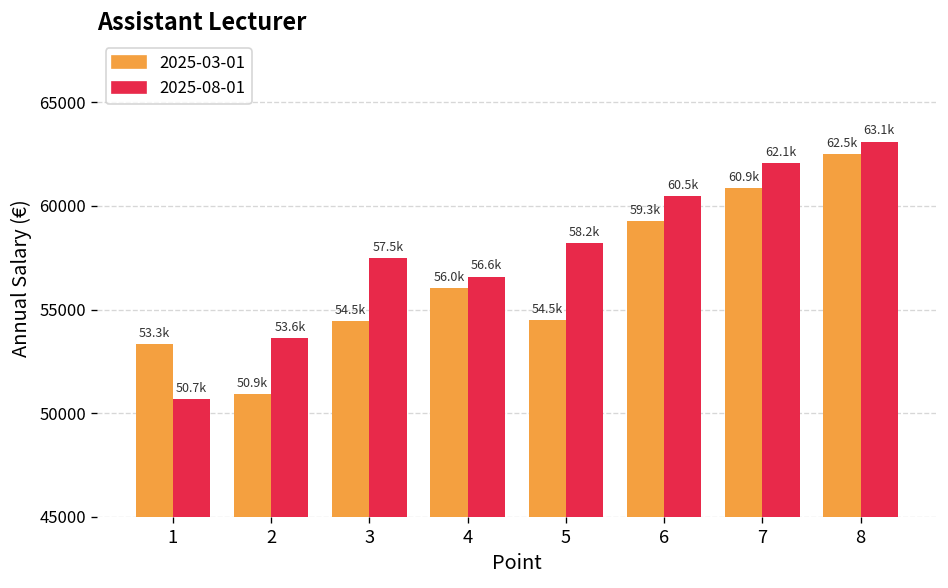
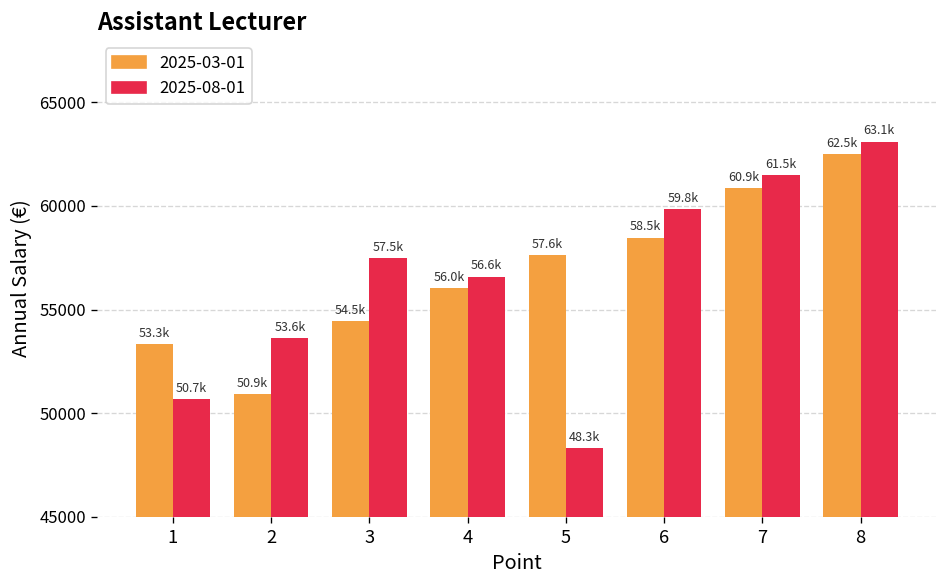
  {
    "2025-03-01": {
      "1": "53.3k",
      "2": "50.9k",
      "3": "54.5k",
      "4": "56.0k",
-     "5": "54.5k",
-     "6": "59.3k",
+     "5": "57.6k",
+     "6": "58.5k",
      "7": "60.9k",
      "8": "62.5k"
    },
    "2025-08-01": {
      "1": "50.7k",
      "2": "53.6k",
      "3": "57.5k",
      "4": "56.6k",
-     "5": "58.2k",
-     "6": "60.5k",
-     "7": "62.1k",
+     "5": "48.3k",
+     "6": "59.8k",
+     "7": "61.5k",
      "8": "63.1k"
    }
  }
